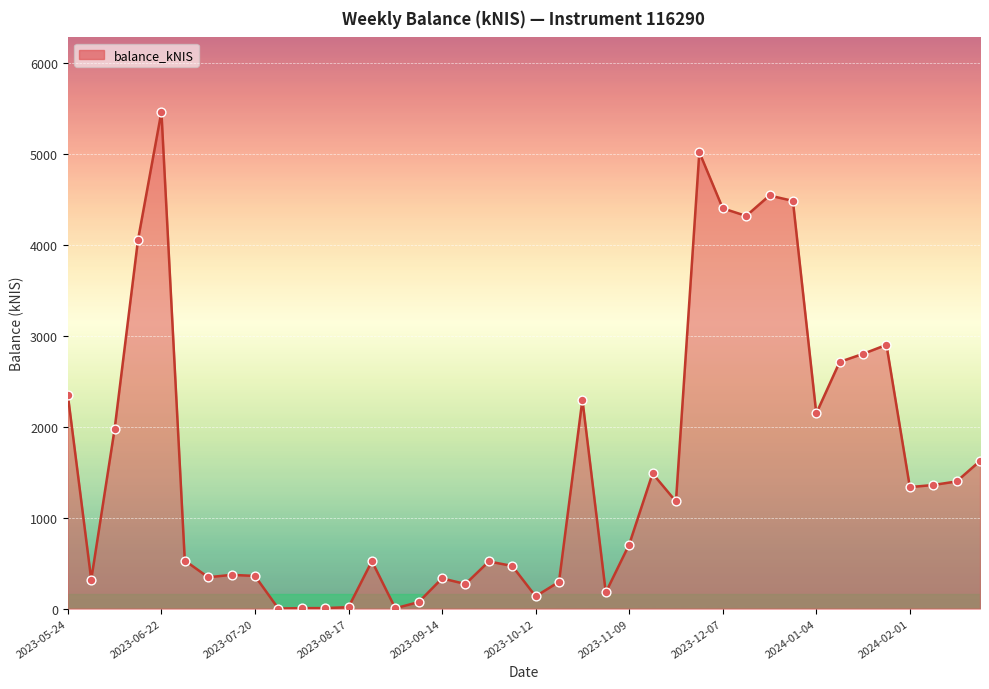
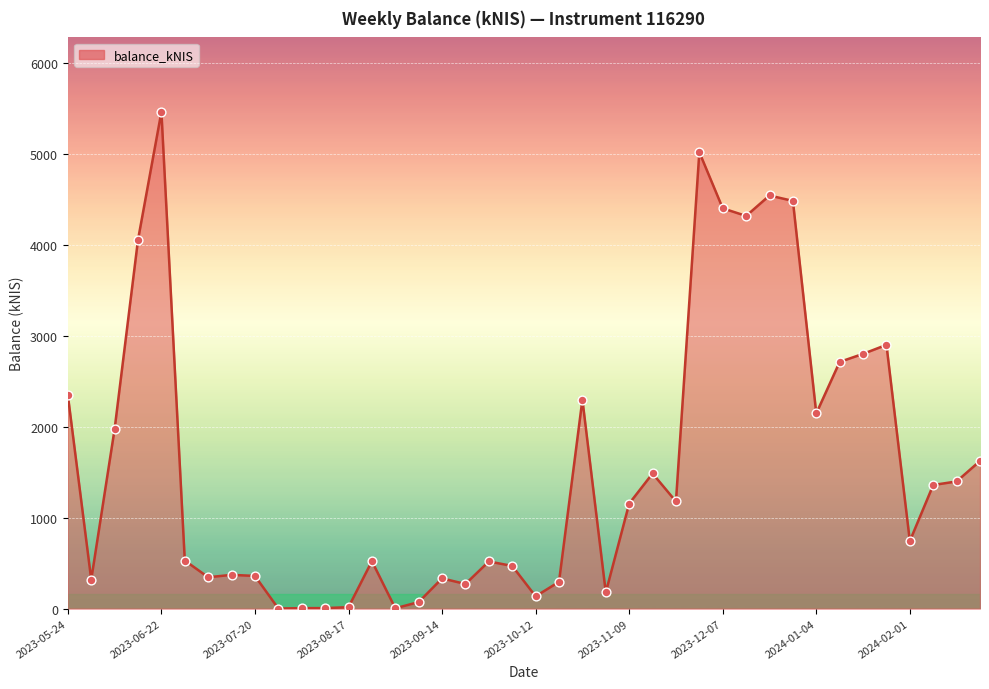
  {
    "2023-05-24": 2300,
    "2023-06-22": 5500,
    "2023-07-20": 400,
    "2023-09-14": 300,
-   "2023-11-09": 700,
+   "2023-11-09": 1200,
    "2023-12-07": 4400,
    "2024-01-04": 2100,
-   "2024-02-01": 1300
+   "2024-02-01": 700
  }
